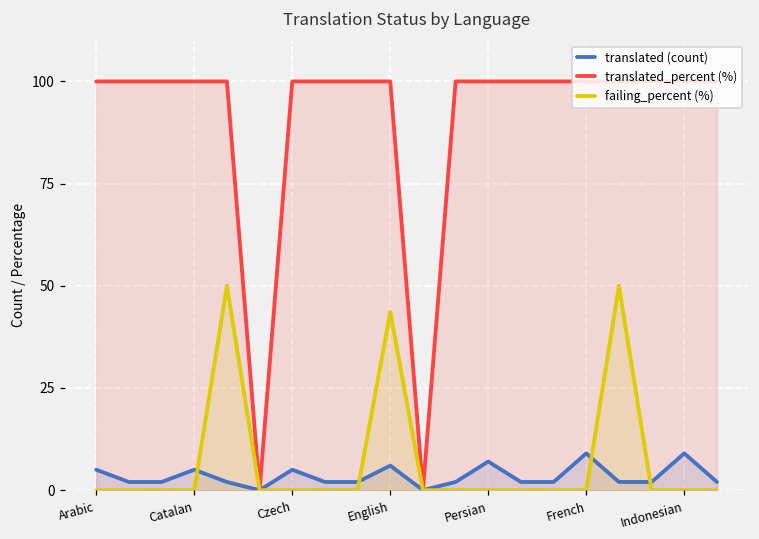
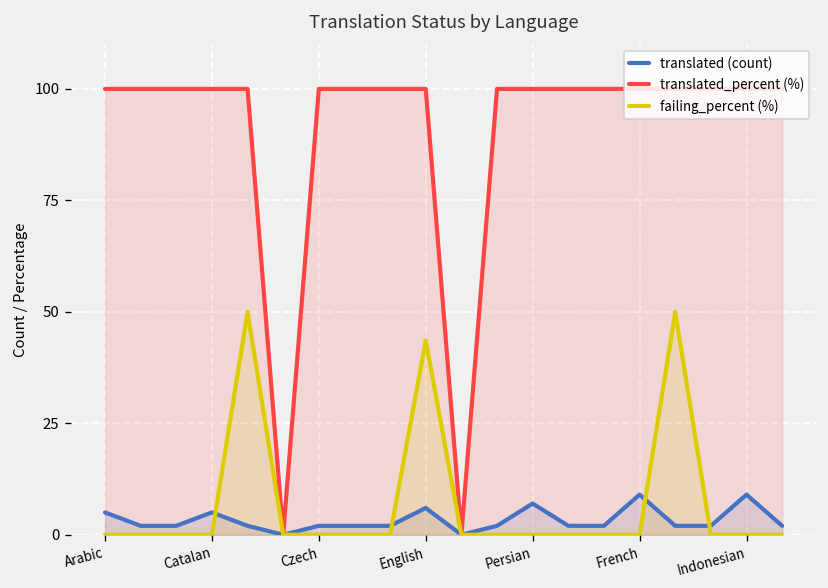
  {
    "translated (count)": {
      "Arabic": 5,
      "Catalan": 5,
-     "Czech": 5,
+     "Czech": 2,
      "English": 6,
      "Persian": 7,
      "French": 9,
      "Indonesian": 9
    },
    "translated_percent (%)": {
      "Arabic": 100,
      "Catalan": 100,
      "Czech": 100,
      "English": 100,
      "Persian": 100
    },
    "failing_percent (%)": {
      "Arabic": 0,
      "Catalan": 0,
      "Czech": 0,
      "English": 44,
      "Persian": 0,
      "French": 0,
      "Indonesian": 0
    }
  }
